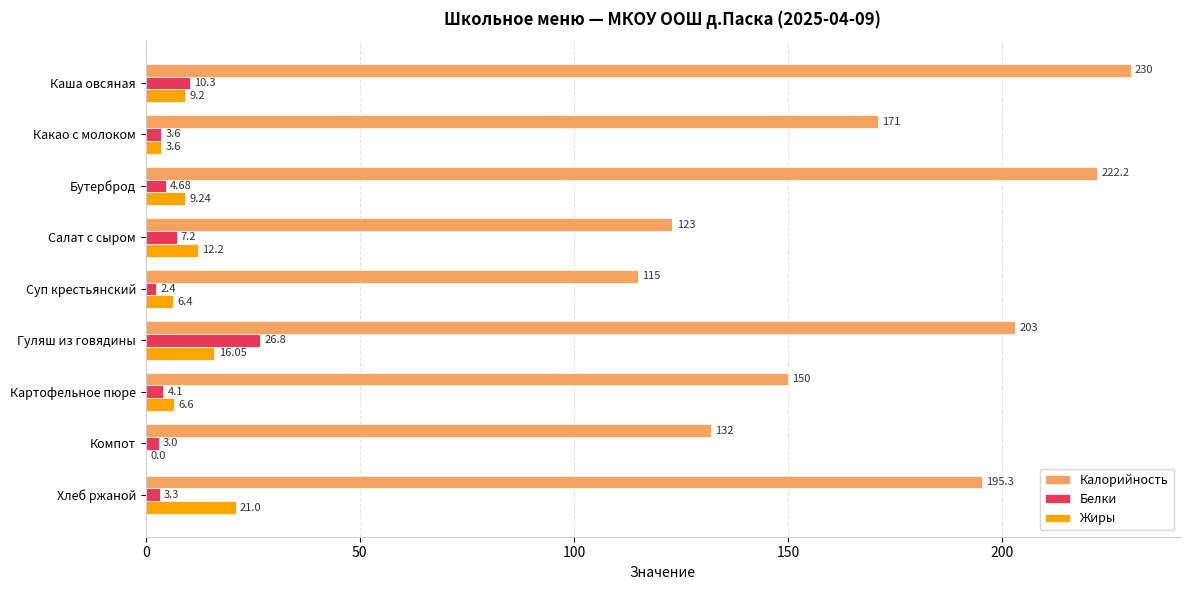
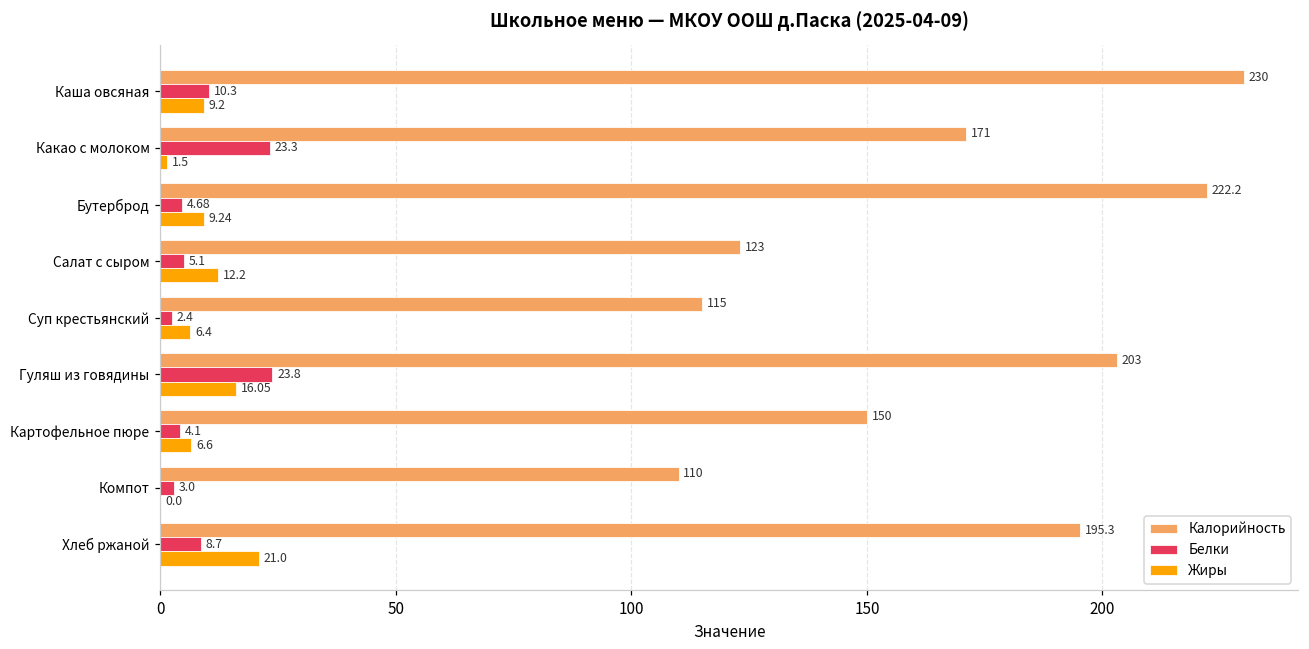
  {
    "Калорийность": {
      "Каша овсяная": 230,
      "Какао с молоком": 171,
      "Бутерброд": 222.2,
      "Салат с сыром": 123,
      "Суп крестьянский": 115,
      "Гуляш из говядины": 203,
      "Картофельное пюре": 150,
-     "Компот": 132,
+     "Компот": 110,
      "Хлеб ржаной": 195.3
    },
    "Белки": {
      "Каша овсяная": 10.3,
-     "Какао с молоком": 3.6,
+     "Какао с молоком": 23.3,
      "Бутерброд": 4.68,
-     "Салат с сыром": 7.2,
+     "Салат с сыром": 5.1,
      "Суп крестьянский": 2.4,
-     "Гуляш из говядины": 26.8,
+     "Гуляш из говядины": 23.8,
      "Картофельное пюре": 4.1,
      "Компот": 3.0,
-     "Хлеб ржаной": 3.3
+     "Хлеб ржаной": 8.7
    },
    "Жиры": {
      "Каша овсяная": 9.2,
-     "Какао с молоком": 3.6,
+     "Какао с молоком": 1.5,
      "Бутерброд": 9.24,
      "Салат с сыром": 12.2,
      "Суп крестьянский": 6.4,
      "Гуляш из говядины": 16.05,
      "Картофельное пюре": 6.6,
      "Компот": 0.0,
      "Хлеб ржаной": 21.0
    }
  }
